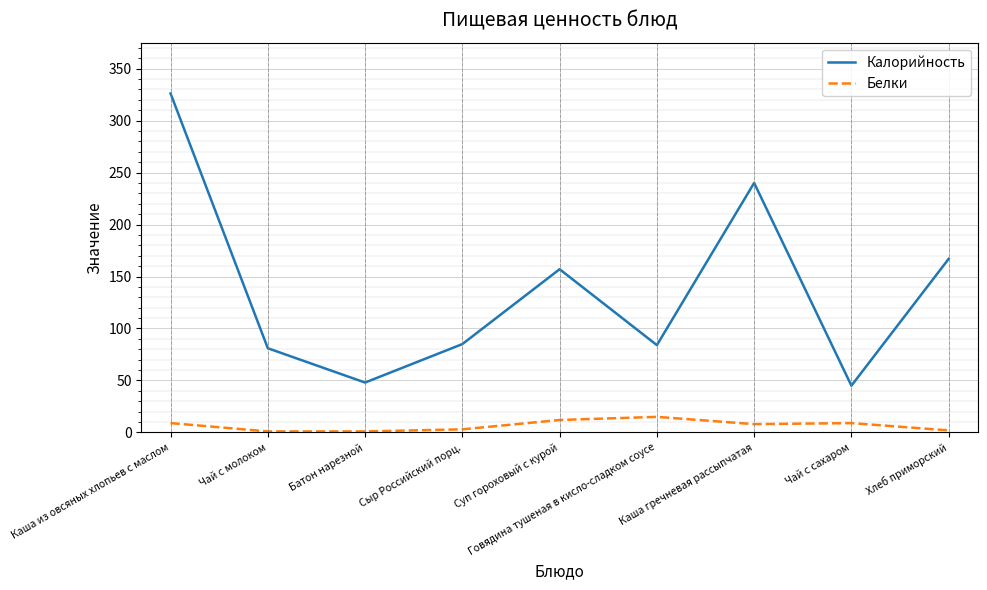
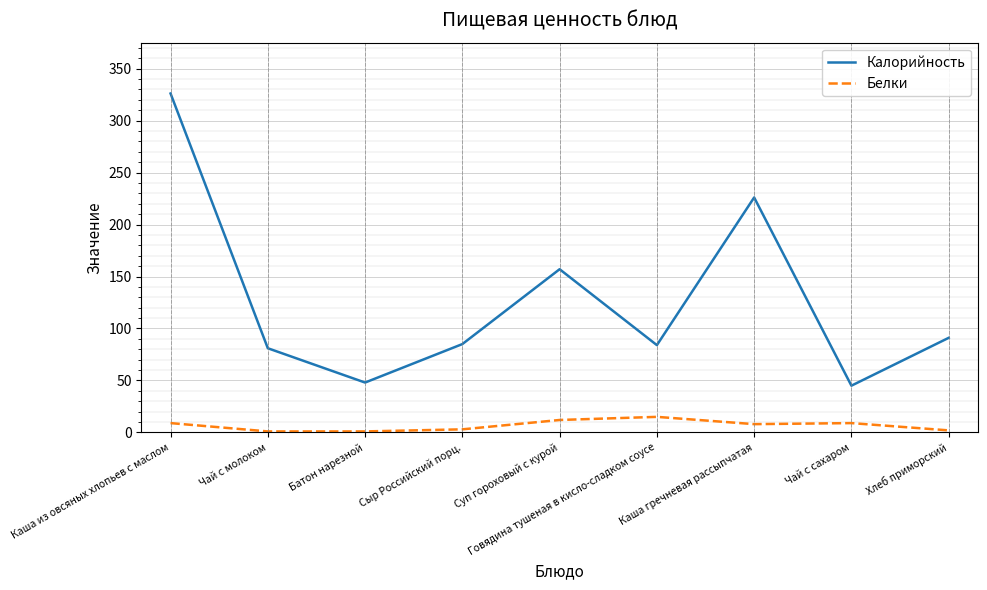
  {
    "Калорийность": {
      "Каша из овсяных хлопьев с маслом": 326,
      "Чай с молоком": 81,
      "Батон нарезной": 48,
      "Сыр Российский порц.": 85,
      "Суп гороховый с курой": 157,
      "Говядина тушеная в кисло-сладком соусе": 84,
-     "Каша гречневая рассыпчатая": 240,
+     "Каша гречневая рассыпчатая": 226,
      "Чай с сахаром": 45,
-     "Хлеб приморский": 167
+     "Хлеб приморский": 91
    },
    "Белки": {
      "Каша из овсяных хлопьев с маслом": 9,
      "Чай с молоком": 1,
      "Батон нарезной": 1,
      "Сыр Российский порц.": 3,
      "Суп гороховый с курой": 12,
      "Говядина тушеная в кисло-сладком соусе": 15,
      "Каша гречневая рассыпчатая": 8,
      "Чай с сахаром": 9,
      "Хлеб приморский": 2
    }
  }
